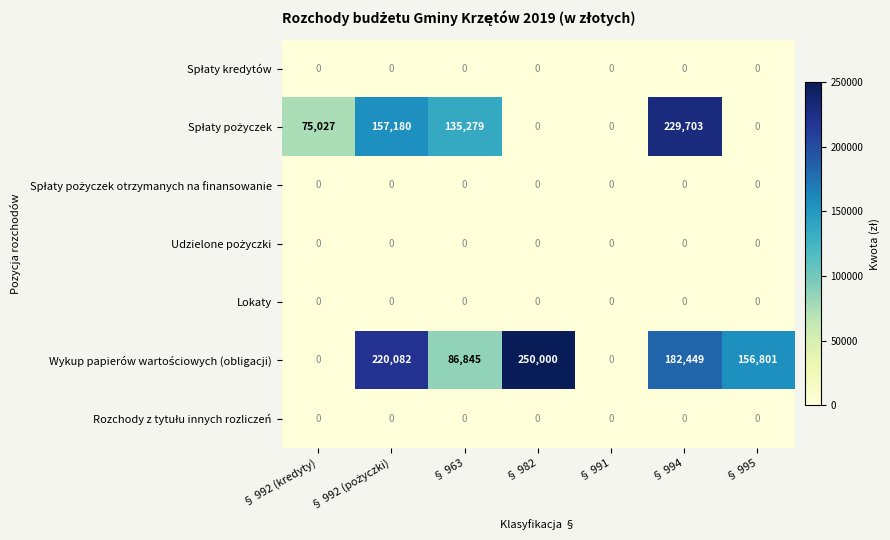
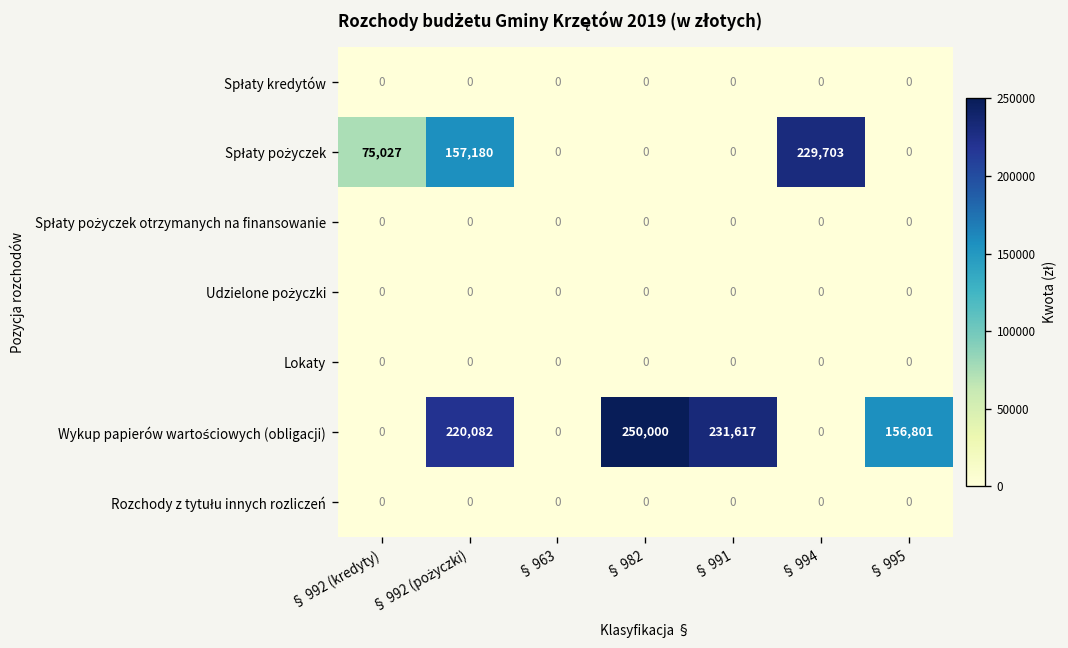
  {
    "Spłaty kredytów": {
      "§ 992 (kredyty)": "0",
      "§ 992 (pożyczki)": "0",
      "§ 963": "0",
      "§ 982": "0",
      "§ 991": "0",
      "§ 994": "0",
      "§ 995": "0"
    },
    "Spłaty pożyczek": {
      "§ 992 (kredyty)": "75,027",
      "§ 992 (pożyczki)": "157,180",
-     "§ 963": "135,279",
+     "§ 963": "0",
      "§ 982": "0",
      "§ 991": "0",
      "§ 994": "229,703",
      "§ 995": "0"
    },
    "Spłaty pożyczek otrzymanych na finansowanie": {
      "§ 992 (kredyty)": "0",
      "§ 992 (pożyczki)": "0",
      "§ 963": "0",
      "§ 982": "0",
      "§ 991": "0",
      "§ 994": "0",
      "§ 995": "0"
    },
    "Udzielone pożyczki": {
      "§ 992 (kredyty)": "0",
      "§ 992 (pożyczki)": "0",
      "§ 963": "0",
      "§ 982": "0",
      "§ 991": "0",
      "§ 994": "0",
      "§ 995": "0"
    },
    "Lokaty": {
      "§ 992 (kredyty)": "0",
      "§ 992 (pożyczki)": "0",
      "§ 963": "0",
      "§ 982": "0",
      "§ 991": "0",
      "§ 994": "0",
      "§ 995": "0"
    },
    "Wykup papierów wartościowych (obligacji)": {
      "§ 992 (kredyty)": "0",
      "§ 992 (pożyczki)": "220,082",
-     "§ 963": "86,845",
+     "§ 963": "0",
      "§ 982": "250,000",
-     "§ 991": "0",
-     "§ 994": "182,449",
+     "§ 991": "231,617",
+     "§ 994": "0",
      "§ 995": "156,801"
    },
    "Rozchody z tytułu innych rozliczeń": {
      "§ 992 (kredyty)": "0",
      "§ 992 (pożyczki)": "0",
      "§ 963": "0",
      "§ 982": "0",
      "§ 991": "0",
      "§ 994": "0",
      "§ 995": "0"
    }
  }
